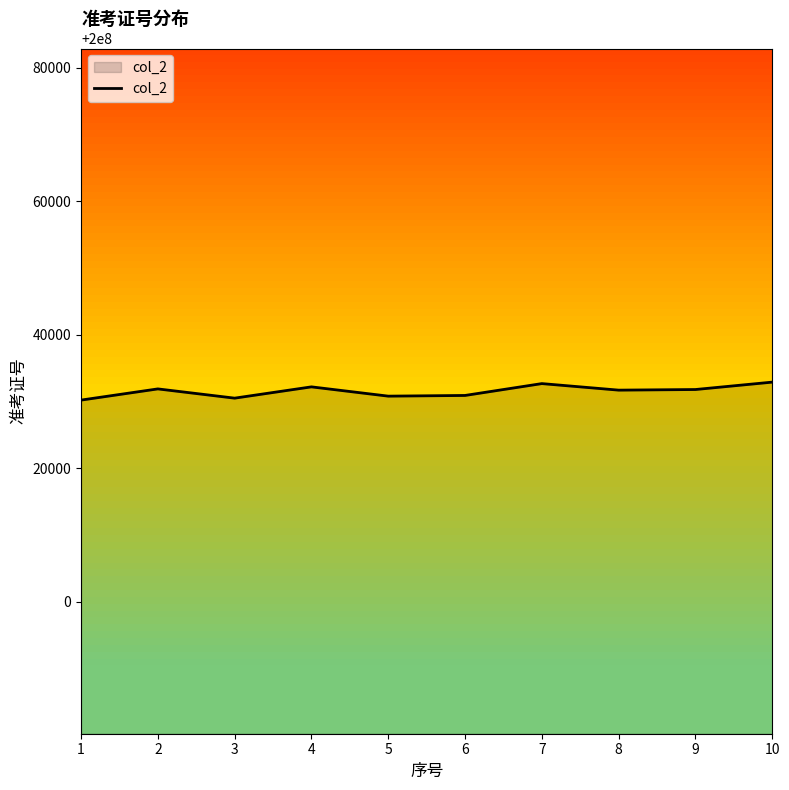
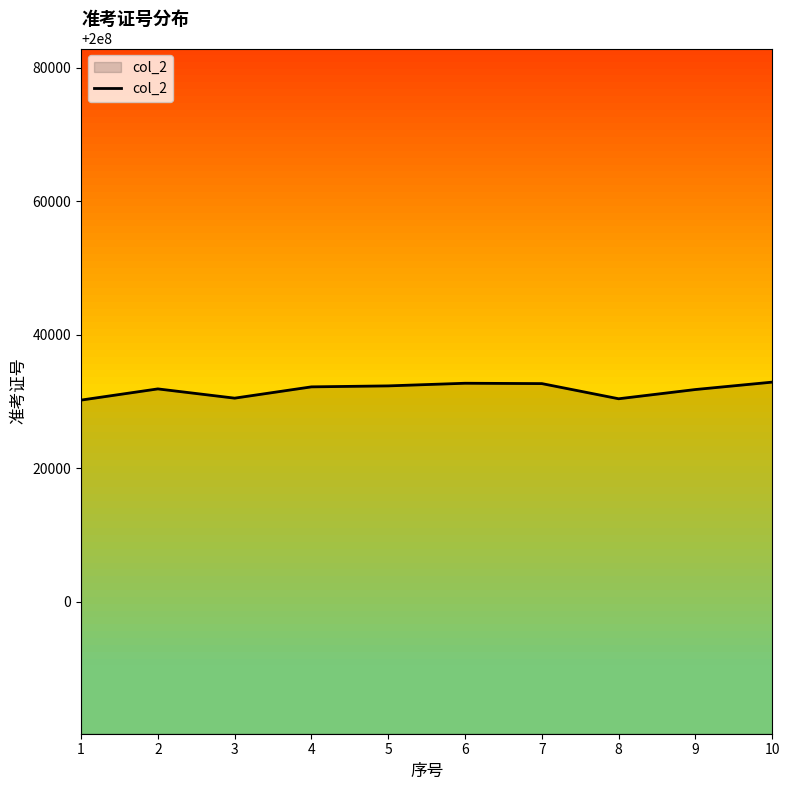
  {
    "1": 200030000,
    "2": 200032000,
    "3": 200031000,
    "4": 200032000,
-   "5": 200031000,
-   "6": 200031000,
+   "5": 200032000,
+   "6": 200033000,
    "7": 200033000,
-   "8": 200032000,
+   "8": 200030000,
    "9": 200032000,
    "10": 200033000
  }
